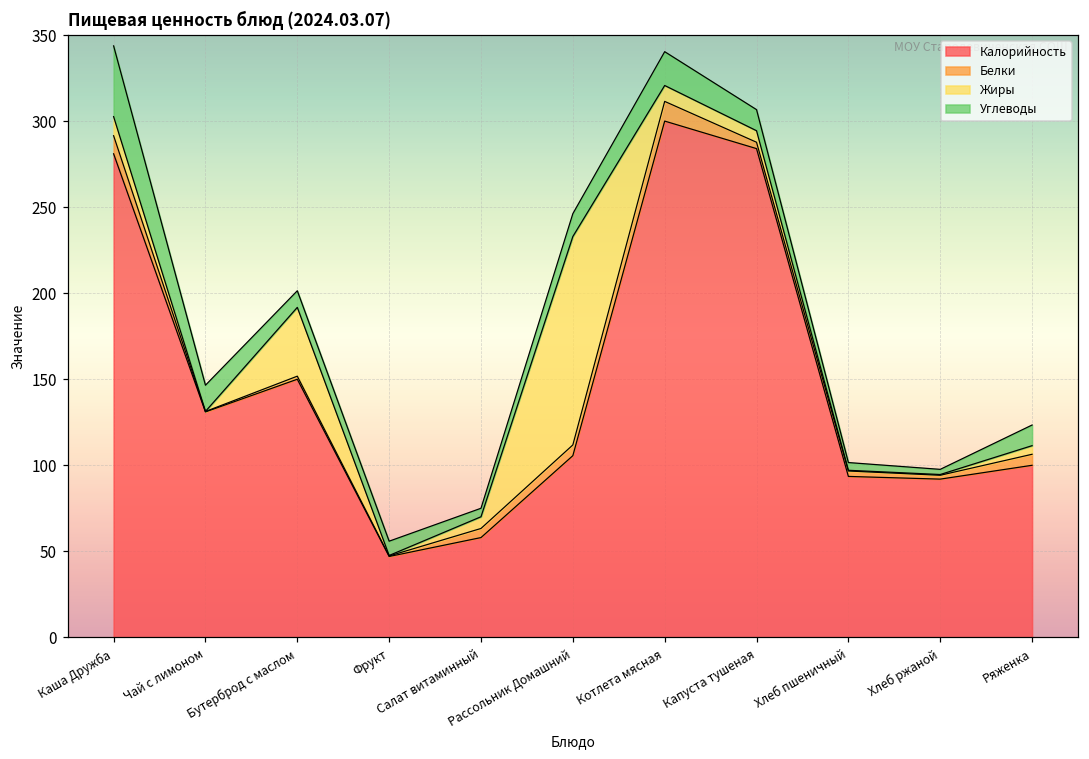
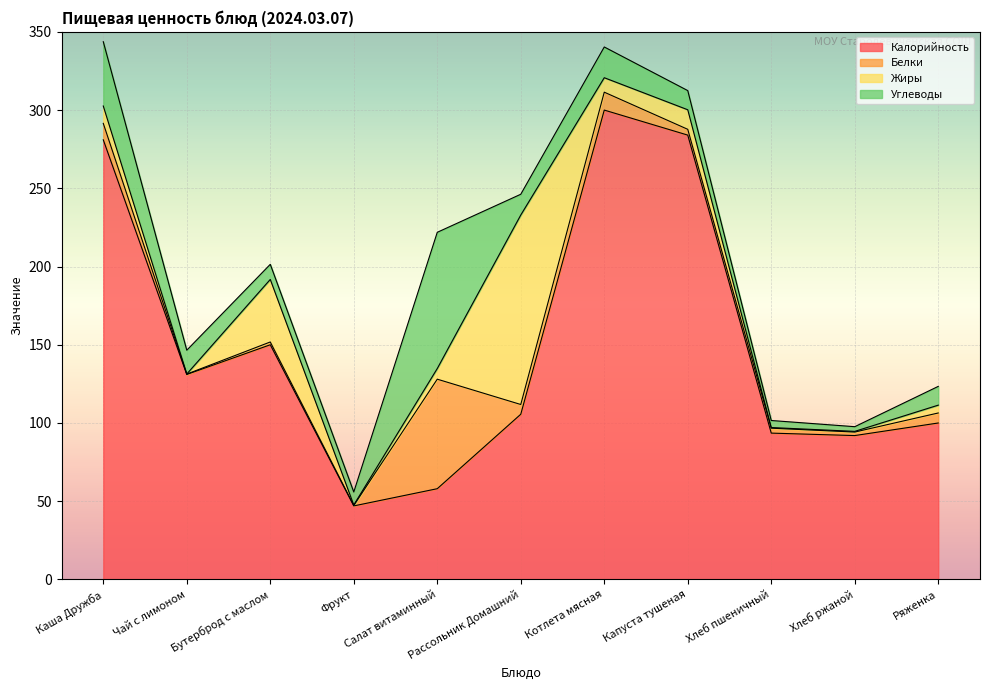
  {
    "Калорийность": {
      "Каша Дружба": 281,
      "Бутерброд с маслом": 150,
      "Салат витаминный": 58,
      "Рассольник Домашний": 106,
      "Котлета мясная": 300,
      "Капуста тушеная": 284,
      "Хлеб пшеничный": 94,
      "Хлеб ржаной": 92,
      "Ряженка": 100
    },
    "Белки": {
      "Каша Дружба": 11,
      "Бутерброд с маслом": 2,
-     "Салат витаминный": 5,
+     "Салат витаминный": 70,
      "Рассольник Домашний": 6,
      "Котлета мясная": 11,
      "Капуста тушеная": 4,
      "Ряженка": 6
    },
    "Жиры": {
      "Каша Дружба": 11,
      "Бутерброд с маслом": 40,
      "Салат витаминный": 7,
      "Рассольник Домашний": 121,
      "Котлета мясная": 9,
-     "Капуста тушеная": 7,
+     "Капуста тушеная": 13,
      "Ряженка": 5
    },
    "Углеводы": {
      "Каша Дружба": 41,
      "Чай с лимоном": 15,
      "Бутерброд с маслом": 10,
      "Фрукт": 8,
-     "Салат витаминный": 5,
+     "Салат витаминный": 87,
      "Рассольник Домашний": 13,
      "Котлета мясная": 20,
      "Капуста тушеная": 12,
      "Хлеб пшеничный": 5,
      "Хлеб ржаной": 3,
      "Ряженка": 12
    }
  }
